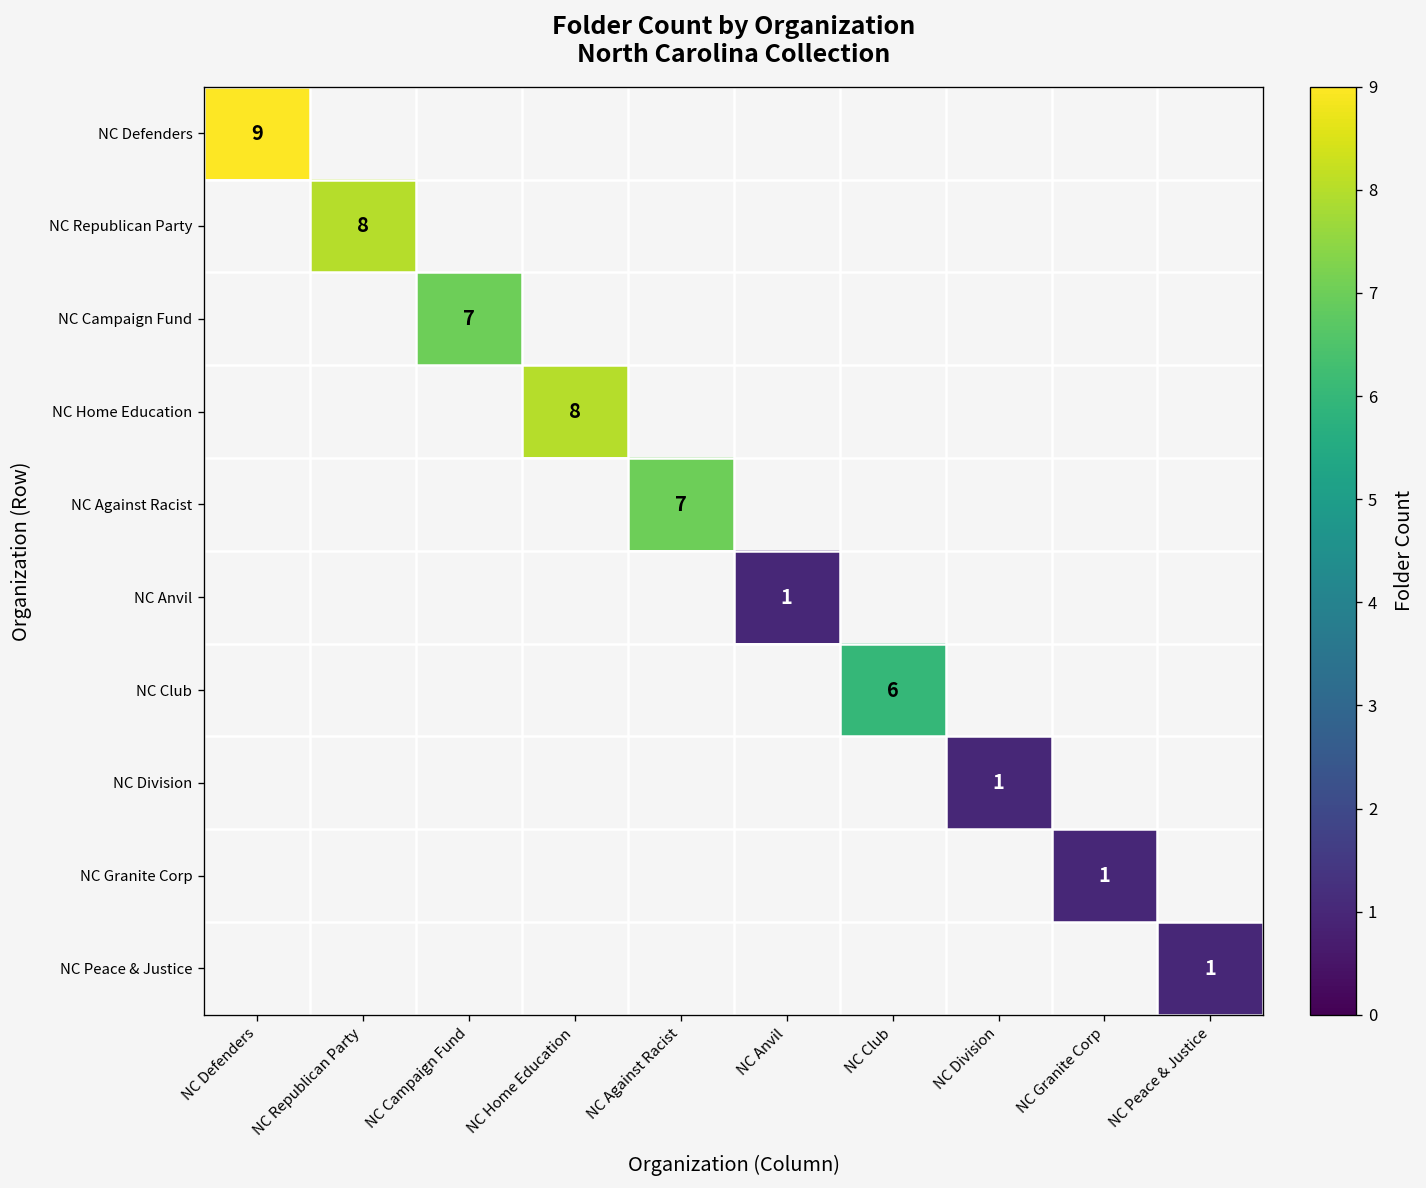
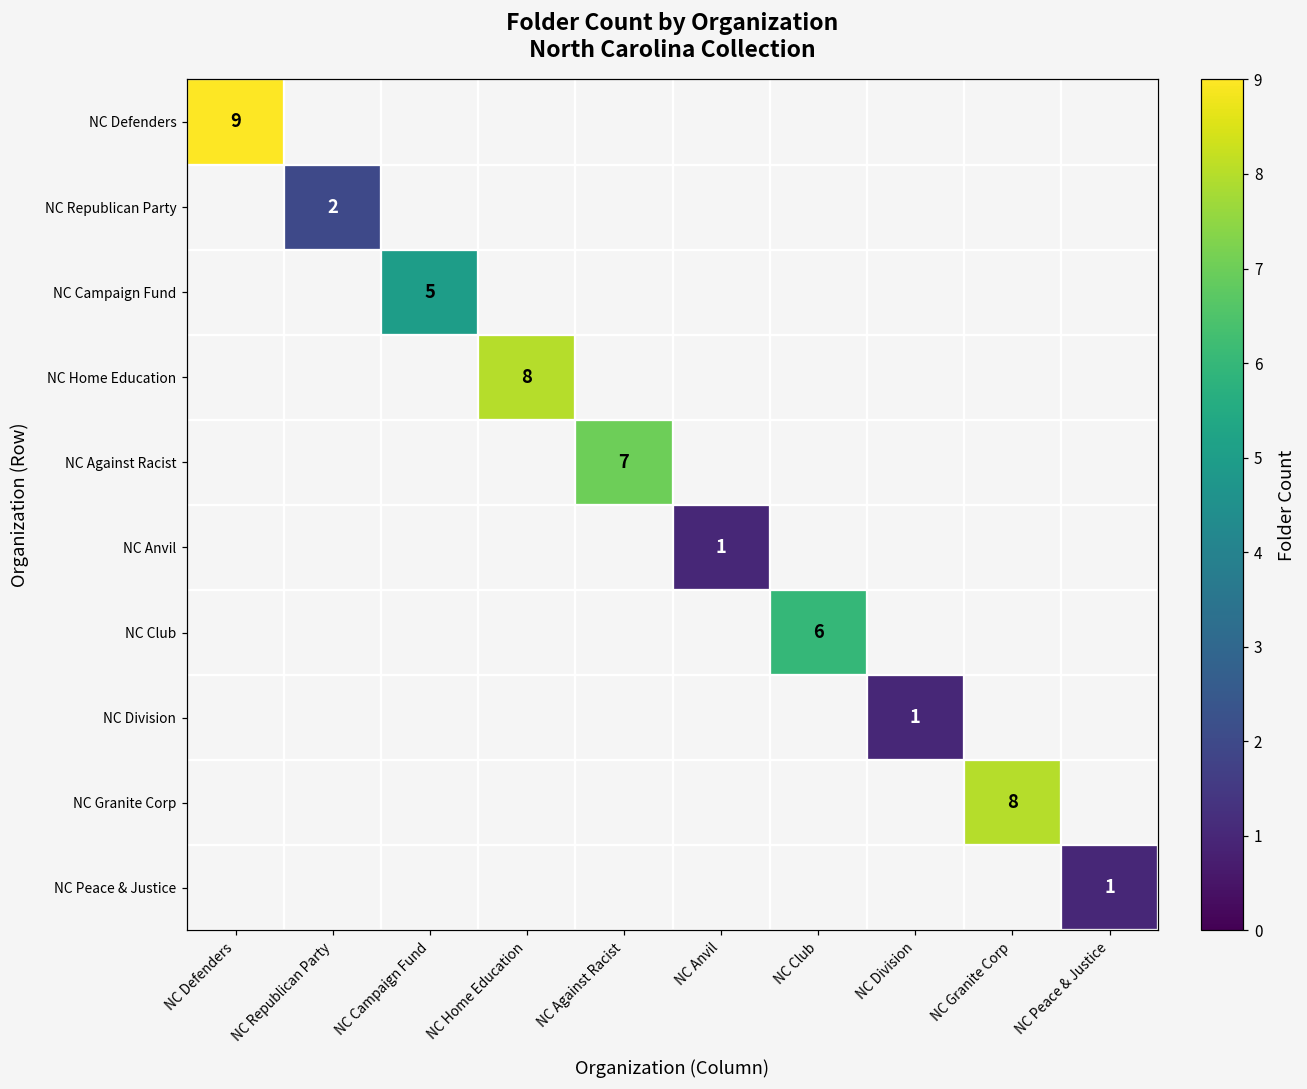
  {
    "NC Defenders": {
      "NC Defenders": 9
    },
    "NC Republican Party": {
-     "NC Republican Party": 8
+     "NC Republican Party": 2
    },
    "NC Campaign Fund": {
-     "NC Campaign Fund": 7
+     "NC Campaign Fund": 5
    },
    "NC Home Education": {
      "NC Home Education": 8
    },
    "NC Against Racist": {
      "NC Against Racist": 7
    },
    "NC Anvil": {
      "NC Anvil": 1
    },
    "NC Club": {
      "NC Club": 6
    },
    "NC Division": {
      "NC Division": 1
    },
    "NC Granite Corp": {
-     "NC Granite Corp": 1
+     "NC Granite Corp": 8
    },
    "NC Peace & Justice": {
      "NC Peace & Justice": 1
    }
  }
